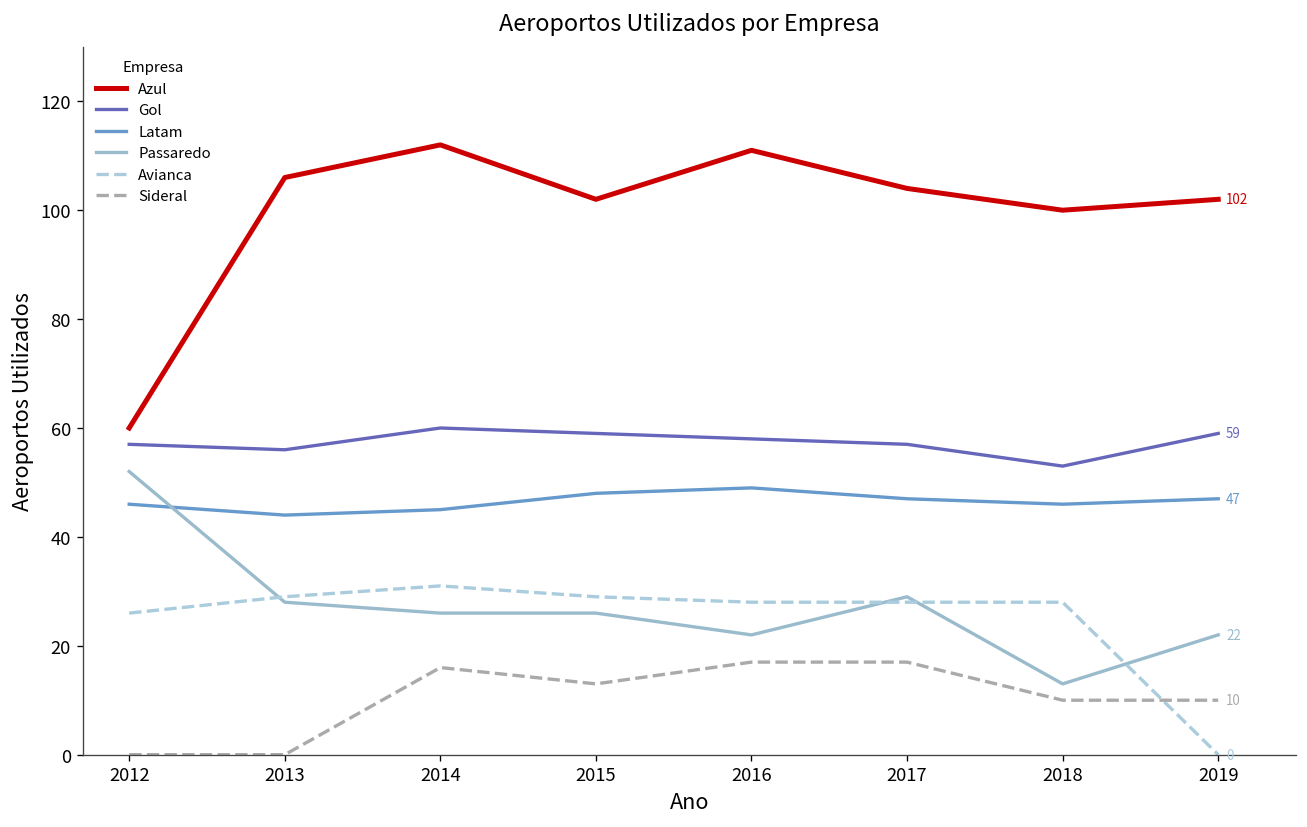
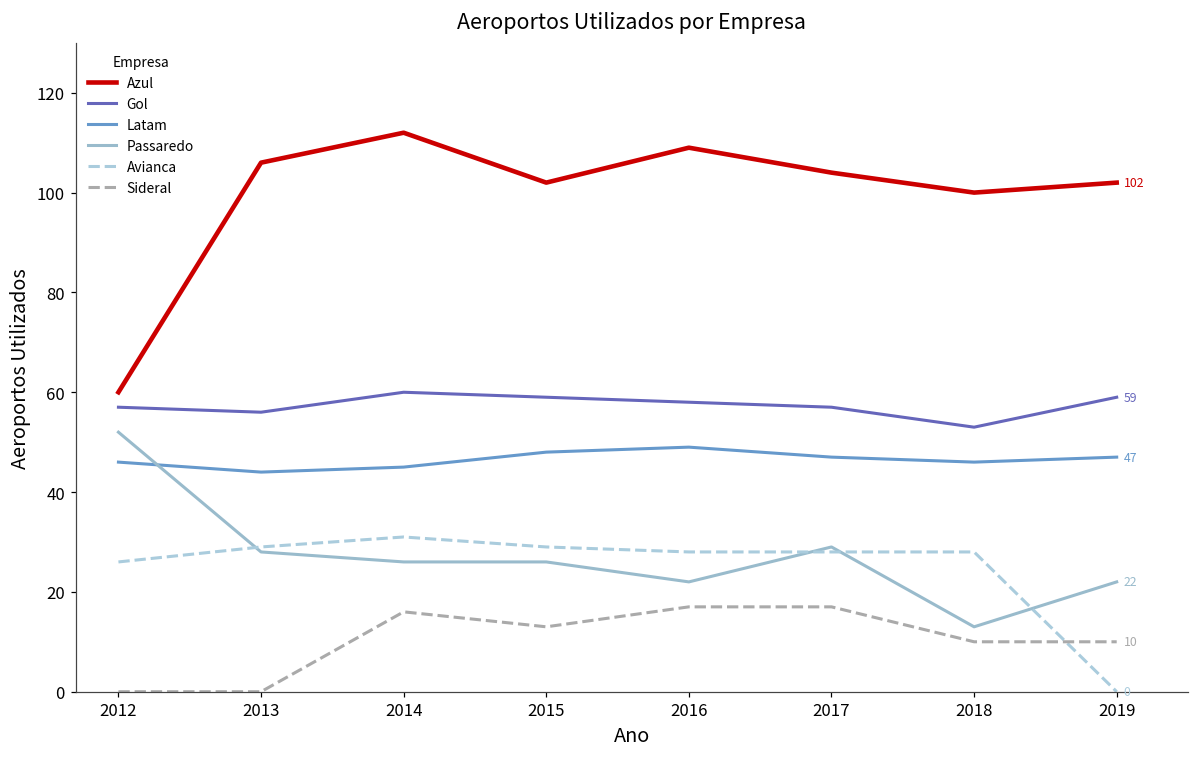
  {
    "Azul": {
      "2012": 60,
      "2013": 106,
      "2014": 112,
      "2015": 102,
-     "2016": 111,
+     "2016": 109,
      "2017": 104,
      "2018": 100
    }
  }
